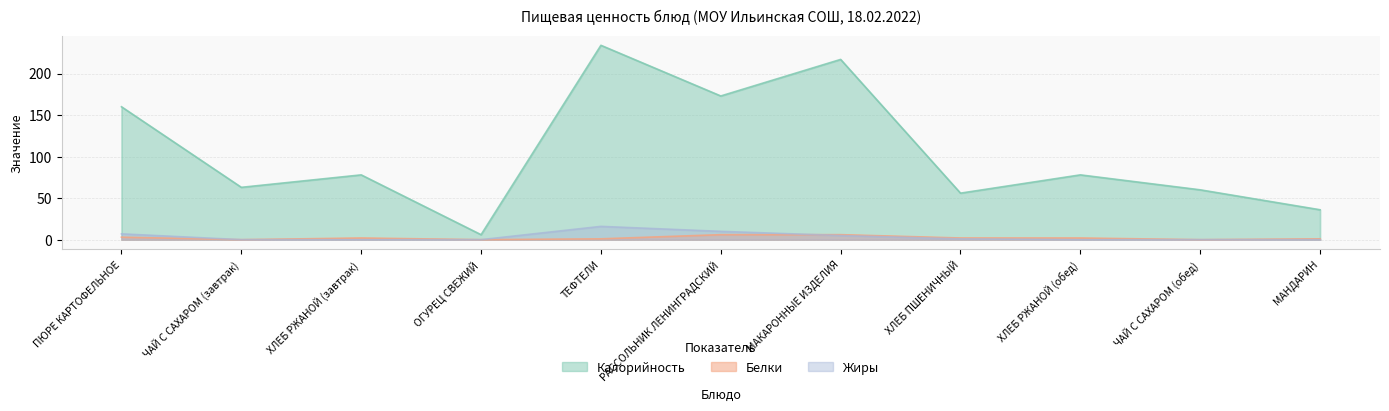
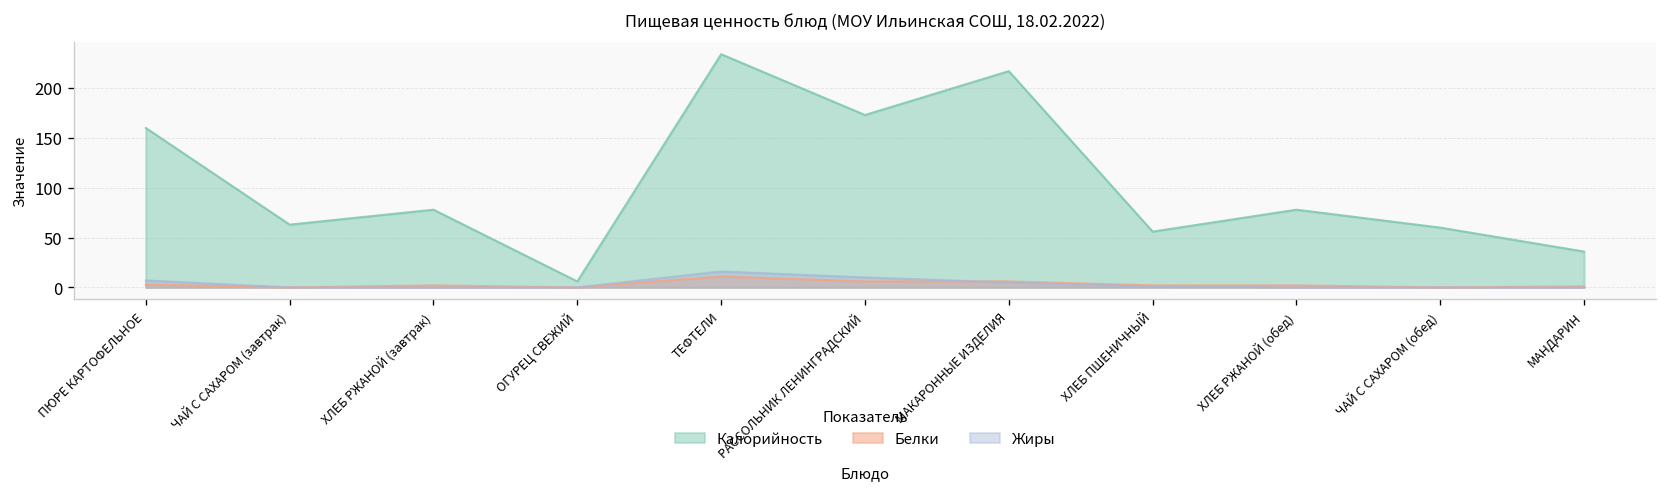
  {
    "Белки": {
      "ПЮРЕ КАРТОФЕЛЬНОЕ": 0,
-     "ТЕФТЕЛИ": 0,
+     "ТЕФТЕЛИ": 10,
      "РАССОЛЬНИК ЛЕНИНГРАДСКИЙ": 10
    }
  }
